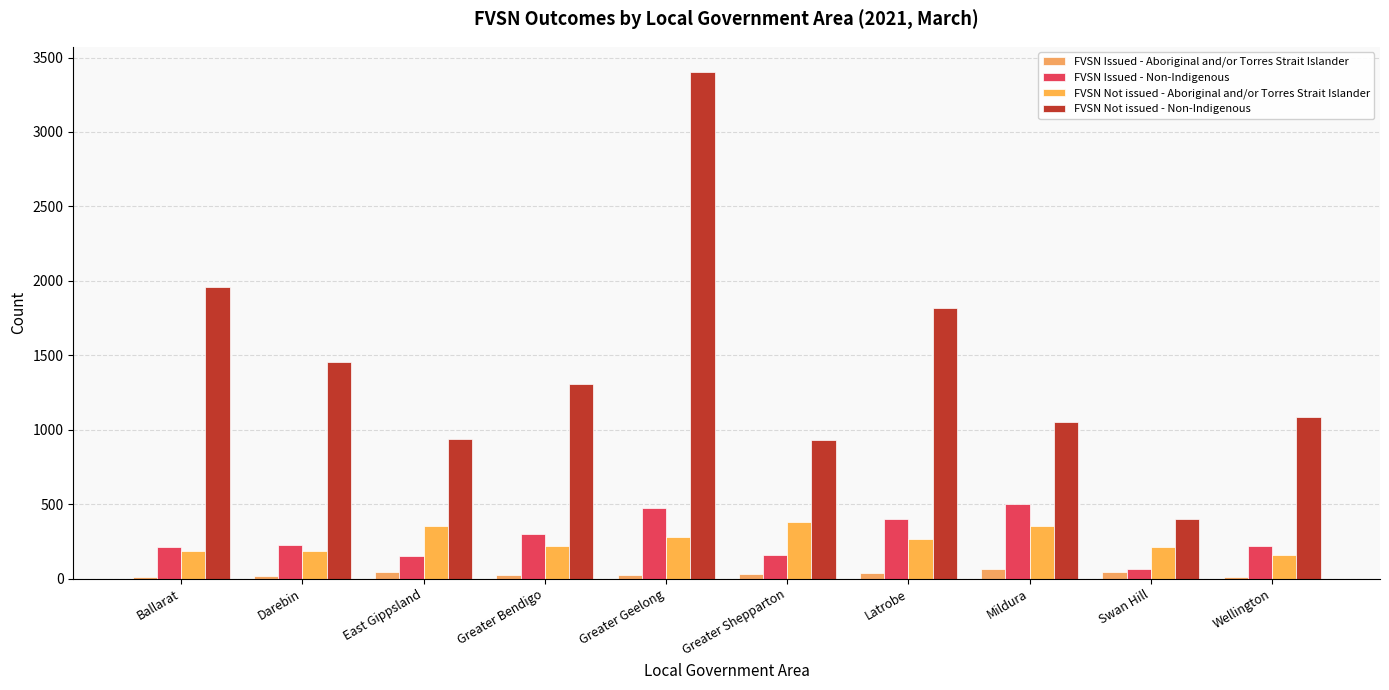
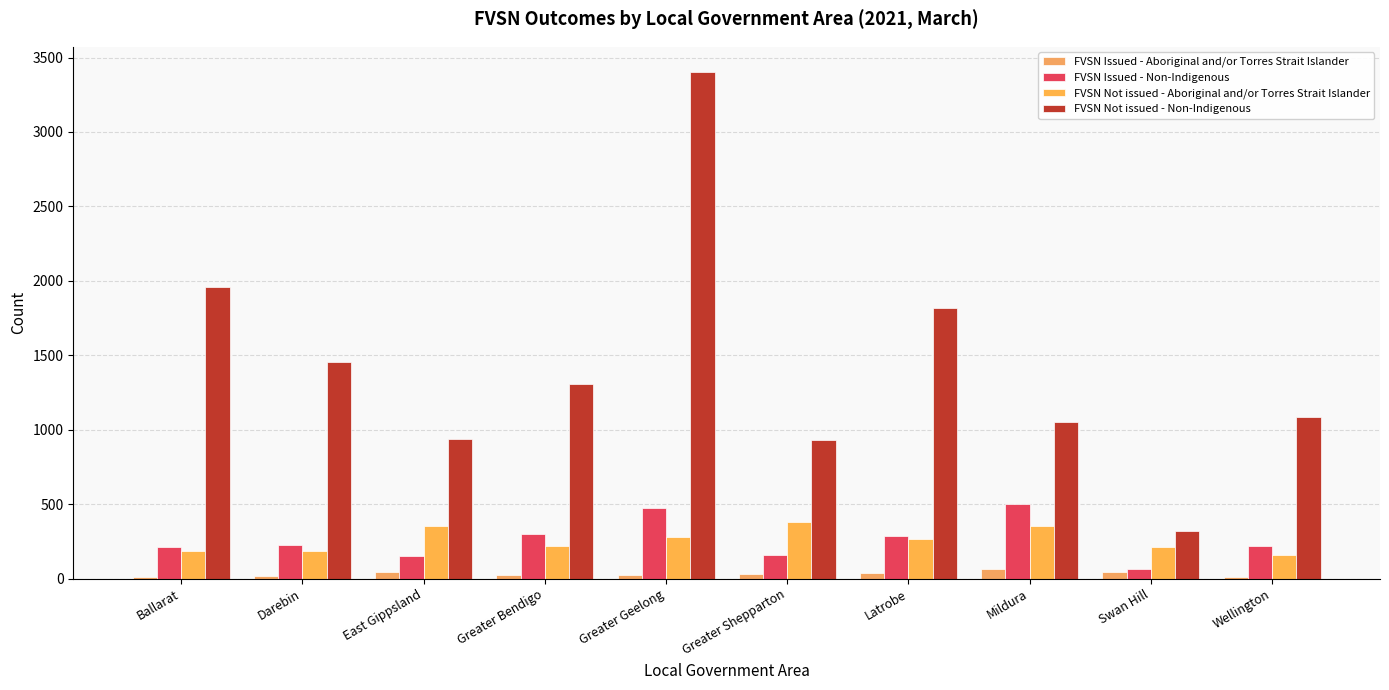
  {
    "FVSN Issued - Non-Indigenous": {
      "Ballarat": 210,
      "Darebin": 230,
      "East Gippsland": 150,
      "Greater Bendigo": 300,
      "Greater Geelong": 470,
      "Greater Shepparton": 160,
-     "Latrobe": 400,
+     "Latrobe": 290,
      "Mildura": 500,
      "Swan Hill": 60,
      "Wellington": 220
    },
    "FVSN Not issued - Non-Indigenous": {
      "Ballarat": 1960,
      "Darebin": 1450,
      "East Gippsland": 940,
      "Greater Bendigo": 1310,
      "Greater Geelong": 3400,
      "Greater Shepparton": 930,
      "Latrobe": 1820,
      "Mildura": 1050,
-     "Swan Hill": 400,
+     "Swan Hill": 320,
      "Wellington": 1080
    }
  }
